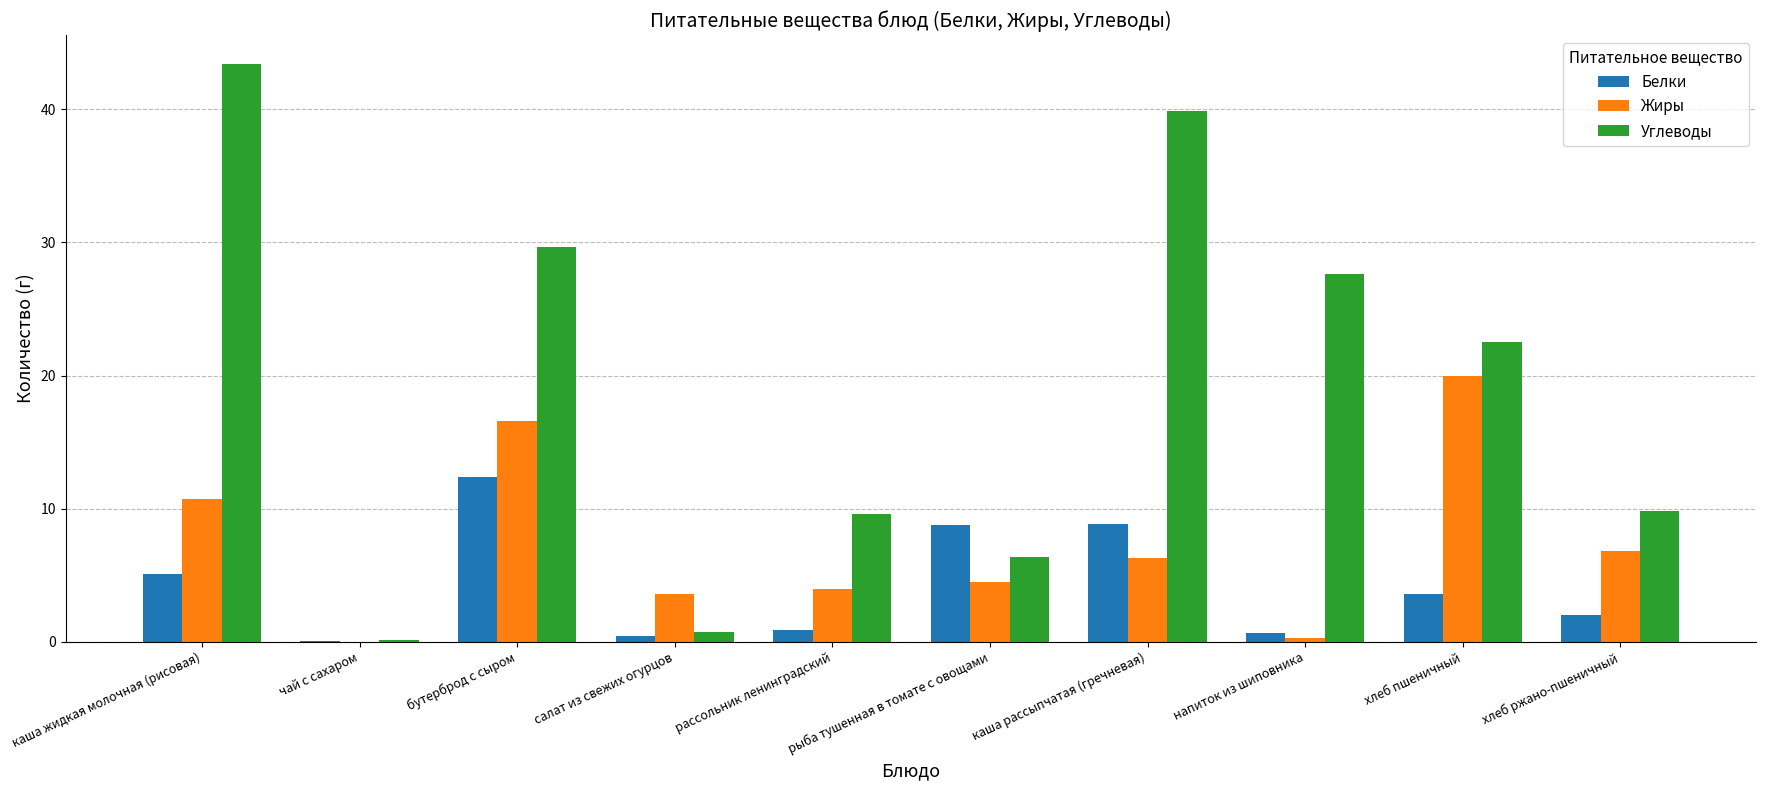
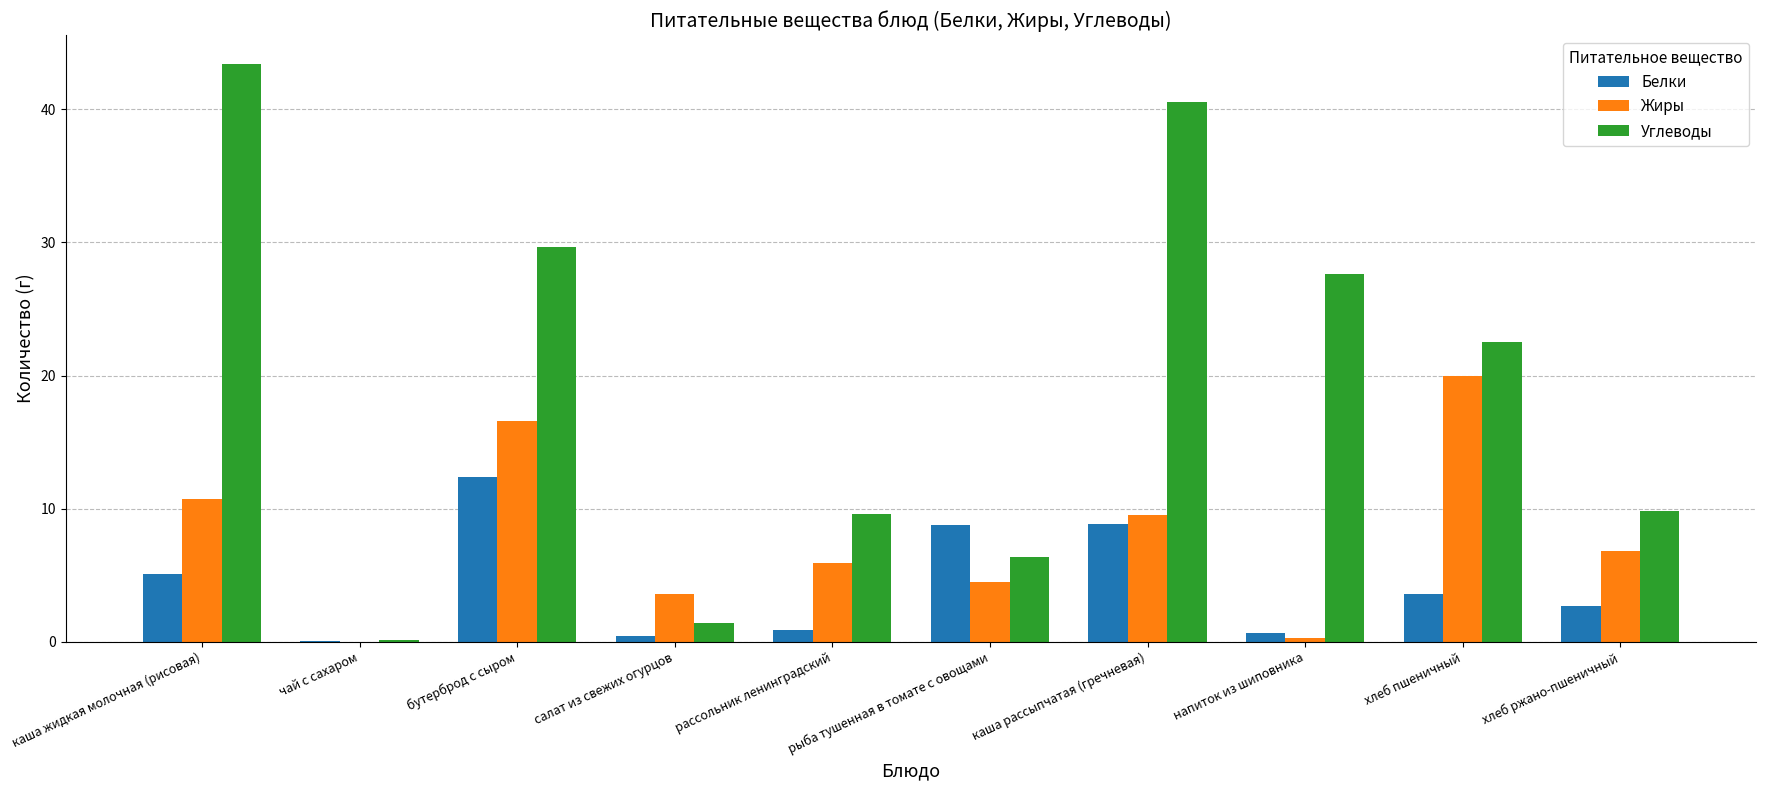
  {
    "Белки": {
      "каша жидкая молочная (рисовая)": 5.1,
      "бутерброд с сыром": 12.4,
      "салат из свежих огурцов": 0.5,
      "рассольник ленинградский": 0.9,
      "рыба тушенная в томате с овощами": 8.8,
      "каша рассыпчатая (гречневая)": 8.9,
      "напиток из шиповника": 0.7,
      "хлеб пшеничный": 3.6,
-     "хлеб ржано-пшеничный": 2.0
+     "хлеб ржано-пшеничный": 2.7
    },
    "Жиры": {
      "каша жидкая молочная (рисовая)": 10.7,
      "бутерброд с сыром": 16.6,
      "салат из свежих огурцов": 3.6,
-     "рассольник ленинградский": 4.0,
+     "рассольник ленинградский": 5.9,
      "рыба тушенная в томате с овощами": 4.5,
-     "каша рассыпчатая (гречневая)": 6.3,
+     "каша рассыпчатая (гречневая)": 9.6,
      "напиток из шиповника": 0.3,
      "хлеб пшеничный": 20.0,
      "хлеб ржано-пшеничный": 6.8
    },
    "Углеводы": {
      "каша жидкая молочная (рисовая)": 43.4,
      "бутерброд с сыром": 29.7,
-     "салат из свежих огурцов": 0.7,
+     "салат из свежих огурцов": 1.4,
      "рассольник ленинградский": 9.6,
      "рыба тушенная в томате с овощами": 6.4,
-     "каша рассыпчатая (гречневая)": 39.9,
+     "каша рассыпчатая (гречневая)": 40.5,
      "напиток из шиповника": 27.6,
      "хлеб пшеничный": 22.5,
      "хлеб ржано-пшеничный": 9.8
    }
  }
